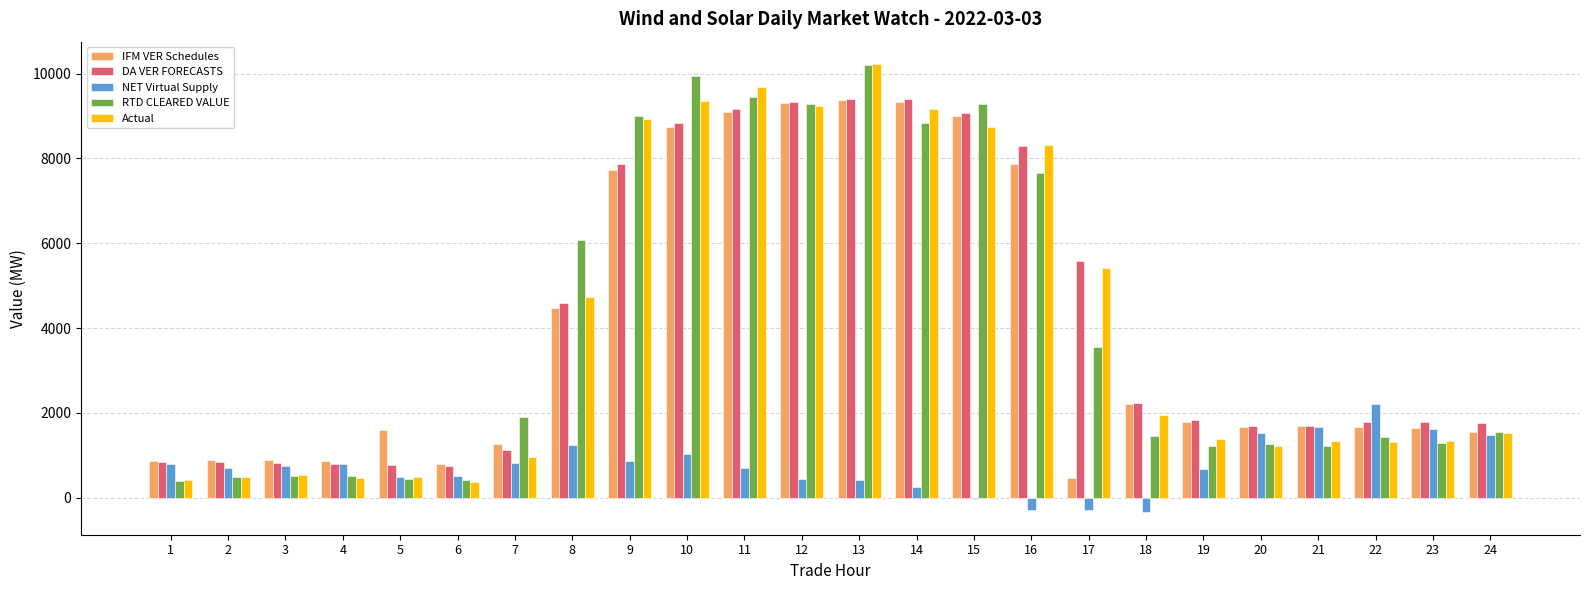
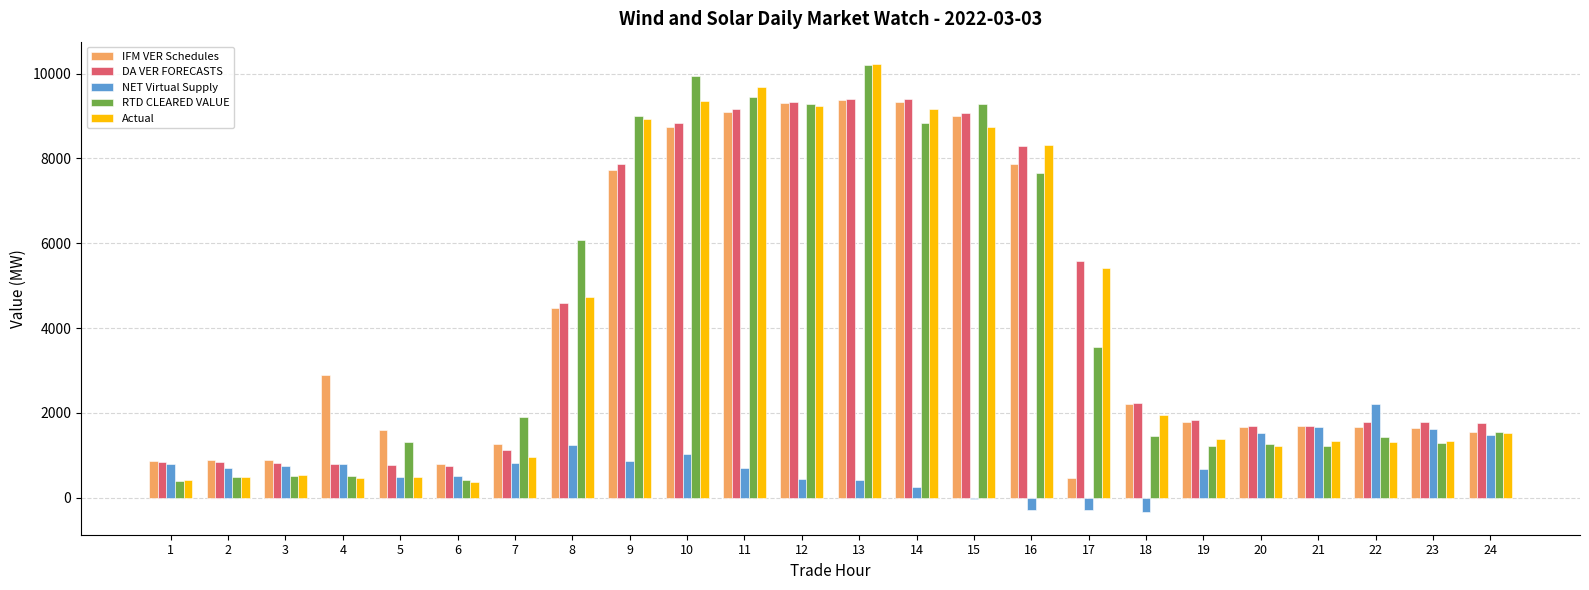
  {
    "IFM VER Schedules": {
      "1": 900,
      "2": 900,
      "3": 900,
-     "4": 900,
+     "4": 2900,
      "5": 1600,
      "6": 800,
      "7": 1300,
      "8": 4500,
      "9": 7700,
      "10": 8800,
      "11": 9100,
      "12": 9300,
      "13": 9400,
      "14": 9300,
      "15": 9000,
      "16": 7900,
      "17": 500,
      "18": 2200,
      "19": 1800,
      "20": 1700,
      "21": 1700,
      "22": 1700,
      "23": 1700,
      "24": 1500
    },
    "DA VER FORECASTS": {
      "1": 800,
      "2": 800,
      "3": 800,
      "4": 800,
      "5": 800,
      "6": 700,
      "7": 1100,
      "8": 4600,
      "9": 7900,
      "10": 8800,
      "11": 9200,
      "12": 9300,
      "13": 9400,
      "14": 9400,
      "15": 9100,
      "16": 8300,
      "17": 5600,
      "18": 2200,
      "19": 1800,
      "20": 1700,
      "21": 1700,
      "22": 1800,
      "23": 1800,
      "24": 1800
    },
    "NET Virtual Supply": {
      "1": 800,
      "2": 700,
      "3": 800,
      "4": 800,
      "5": 500,
      "6": 500,
      "7": 800,
      "8": 1200,
      "9": 900,
      "10": 1000,
      "11": 700,
      "12": 400,
      "13": 400,
      "14": 300,
      "16": -300,
      "17": -300,
      "18": -300,
      "19": 700,
      "20": 1500,
      "21": 1700,
      "22": 2200,
      "23": 1600,
      "24": 1500
    },
    "RTD CLEARED VALUE": {
      "1": 400,
      "2": 500,
      "3": 500,
      "4": 500,
-     "5": 500,
+     "5": 1300,
      "6": 400,
      "7": 1900,
      "8": 6100,
      "9": 9000,
      "10": 10000,
      "11": 9500,
      "12": 9300,
      "13": 10200,
      "14": 8800,
      "15": 9300,
      "16": 7700,
      "17": 3500,
      "18": 1500,
      "19": 1200,
      "20": 1300,
      "21": 1200,
      "22": 1400,
      "23": 1300,
      "24": 1500
    },
    "Actual": {
      "1": 400,
      "2": 500,
      "3": 500,
      "4": 500,
      "5": 500,
      "6": 400,
      "7": 1000,
      "8": 4700,
      "9": 8900,
      "10": 9300,
      "11": 9700,
      "12": 9200,
      "13": 10200,
      "14": 9200,
      "15": 8800,
      "16": 8300,
      "17": 5400,
      "18": 1900,
      "19": 1400,
      "20": 1200,
      "21": 1300,
      "22": 1300,
      "23": 1300,
      "24": 1500
    }
  }
